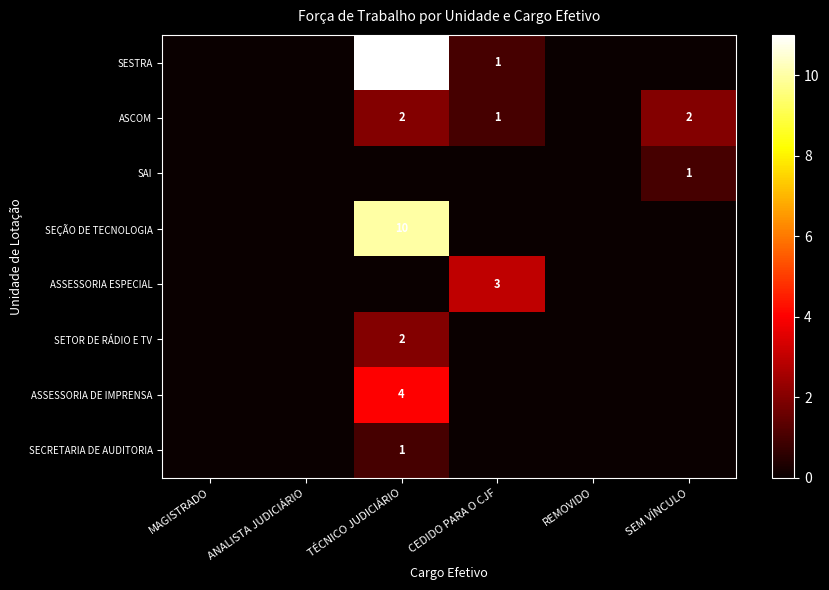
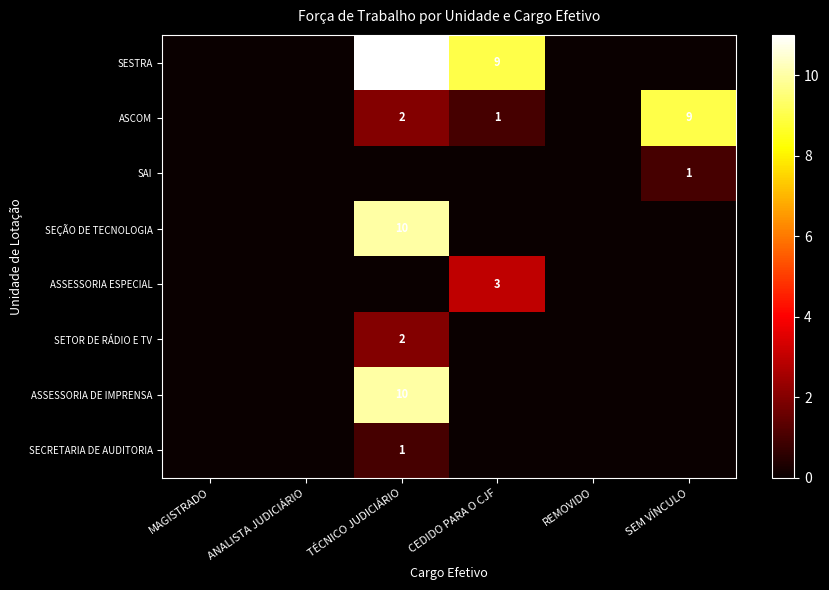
  {
    "SESTRA": {
-     "CEDIDO PARA O CJF": 1
+     "CEDIDO PARA O CJF": 9
    },
    "ASCOM": {
      "TÉCNICO JUDICIÁRIO": 2,
      "CEDIDO PARA O CJF": 1,
-     "SEM VÍNCULO": 2
+     "SEM VÍNCULO": 9
    },
    "SAI": {
      "SEM VÍNCULO": 1
    },
    "SEÇÃO DE TECNOLOGIA": {
      "TÉCNICO JUDICIÁRIO": 10
    },
    "ASSESSORIA ESPECIAL": {
      "CEDIDO PARA O CJF": 3
    },
    "SETOR DE RÁDIO E TV": {
      "TÉCNICO JUDICIÁRIO": 2
    },
    "ASSESSORIA DE IMPRENSA": {
-     "TÉCNICO JUDICIÁRIO": 4
+     "TÉCNICO JUDICIÁRIO": 10
    },
    "SECRETARIA DE AUDITORIA": {
      "TÉCNICO JUDICIÁRIO": 1
    }
  }
